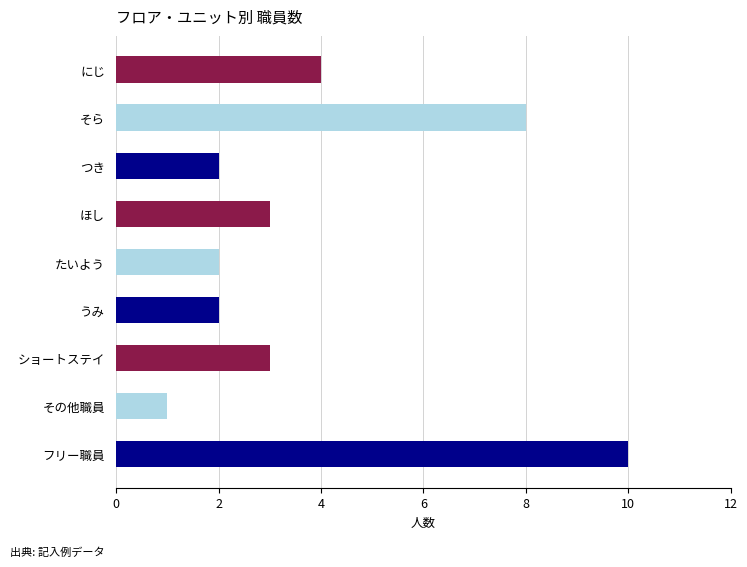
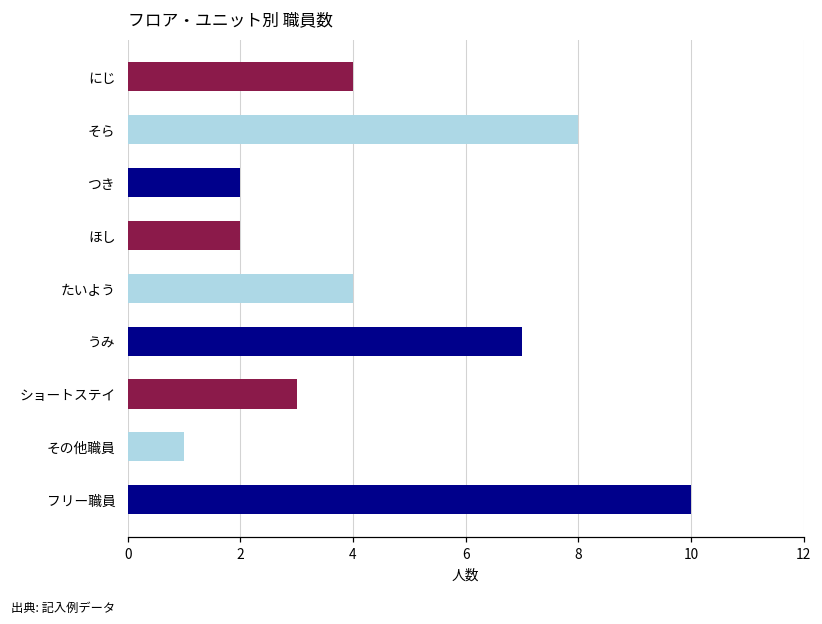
  {
    "にじ": 4,
    "そら": 8,
    "つき": 2,
-   "ほし": 3,
-   "たいよう": 2,
-   "うみ": 2,
+   "ほし": 2,
+   "たいよう": 4,
+   "うみ": 7,
    "ショートステイ": 3,
    "その他職員": 1,
    "フリー職員": 10
  }
